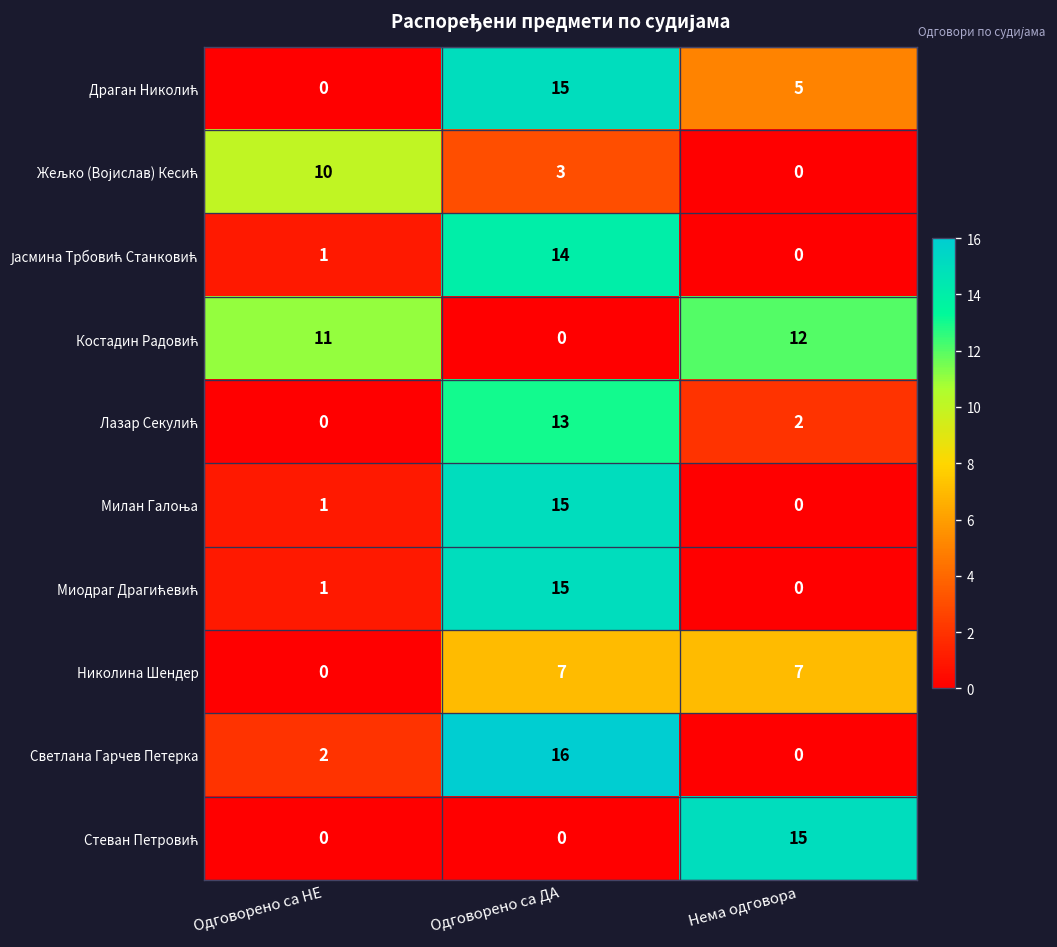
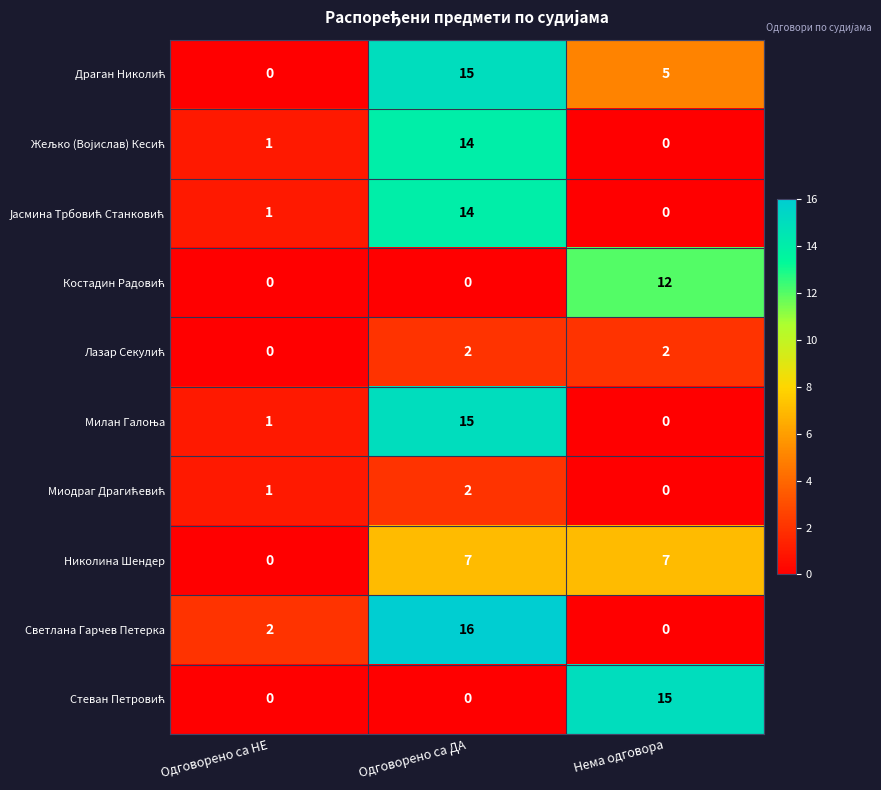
  {
    "Драган Николић": {
      "Одговорено са НЕ": 0,
      "Одговорено са ДА": 15,
      "Нема одговора": 5
    },
    "Жељко (Војислав) Кесић": {
-     "Одговорено са НЕ": 10,
-     "Одговорено са ДА": 3,
+     "Одговорено са НЕ": 1,
+     "Одговорено са ДА": 14,
      "Нема одговора": 0
    },
    "Јасмина Трбовић Станковић": {
      "Одговорено са НЕ": 1,
      "Одговорено са ДА": 14,
      "Нема одговора": 0
    },
    "Костадин Радовић": {
-     "Одговорено са НЕ": 11,
+     "Одговорено са НЕ": 0,
      "Одговорено са ДА": 0,
      "Нема одговора": 12
    },
    "Лазар Секулић": {
      "Одговорено са НЕ": 0,
-     "Одговорено са ДА": 13,
+     "Одговорено са ДА": 2,
      "Нема одговора": 2
    },
    "Милан Галоња": {
      "Одговорено са НЕ": 1,
      "Одговорено са ДА": 15,
      "Нема одговора": 0
    },
    "Миодраг Драгићевић": {
      "Одговорено са НЕ": 1,
-     "Одговорено са ДА": 15,
+     "Одговорено са ДА": 2,
      "Нема одговора": 0
    },
    "Николина Шендер": {
      "Одговорено са НЕ": 0,
      "Одговорено са ДА": 7,
      "Нема одговора": 7
    },
    "Светлана Гарчев Петерка": {
      "Одговорено са НЕ": 2,
      "Одговорено са ДА": 16,
      "Нема одговора": 0
    },
    "Стеван Петровић": {
      "Одговорено са НЕ": 0,
      "Одговорено са ДА": 0,
      "Нема одговора": 15
    }
  }
